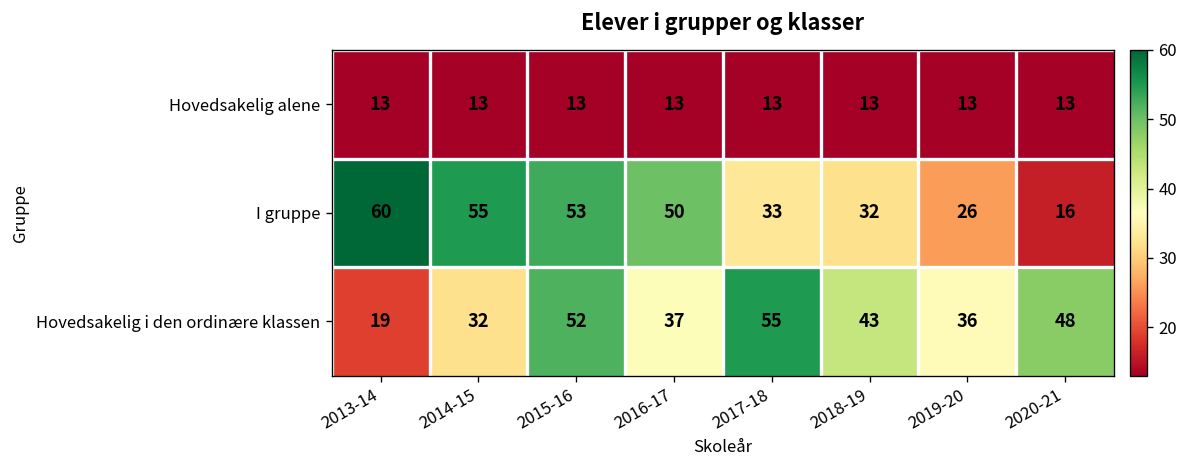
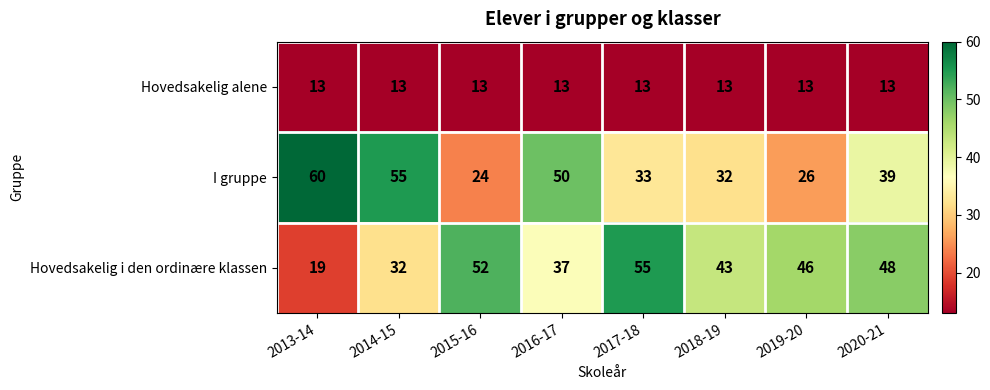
  {
    "Hovedsakelig alene": {
      "2013-14": 13,
      "2014-15": 13,
      "2015-16": 13,
      "2016-17": 13,
      "2017-18": 13,
      "2018-19": 13,
      "2019-20": 13,
      "2020-21": 13
    },
    "I gruppe": {
      "2013-14": 60,
      "2014-15": 55,
-     "2015-16": 53,
+     "2015-16": 24,
      "2016-17": 50,
      "2017-18": 33,
      "2018-19": 32,
      "2019-20": 26,
-     "2020-21": 16
+     "2020-21": 39
    },
    "Hovedsakelig i den ordinære klassen": {
      "2013-14": 19,
      "2014-15": 32,
      "2015-16": 52,
      "2016-17": 37,
      "2017-18": 55,
      "2018-19": 43,
-     "2019-20": 36,
+     "2019-20": 46,
      "2020-21": 48
    }
  }
